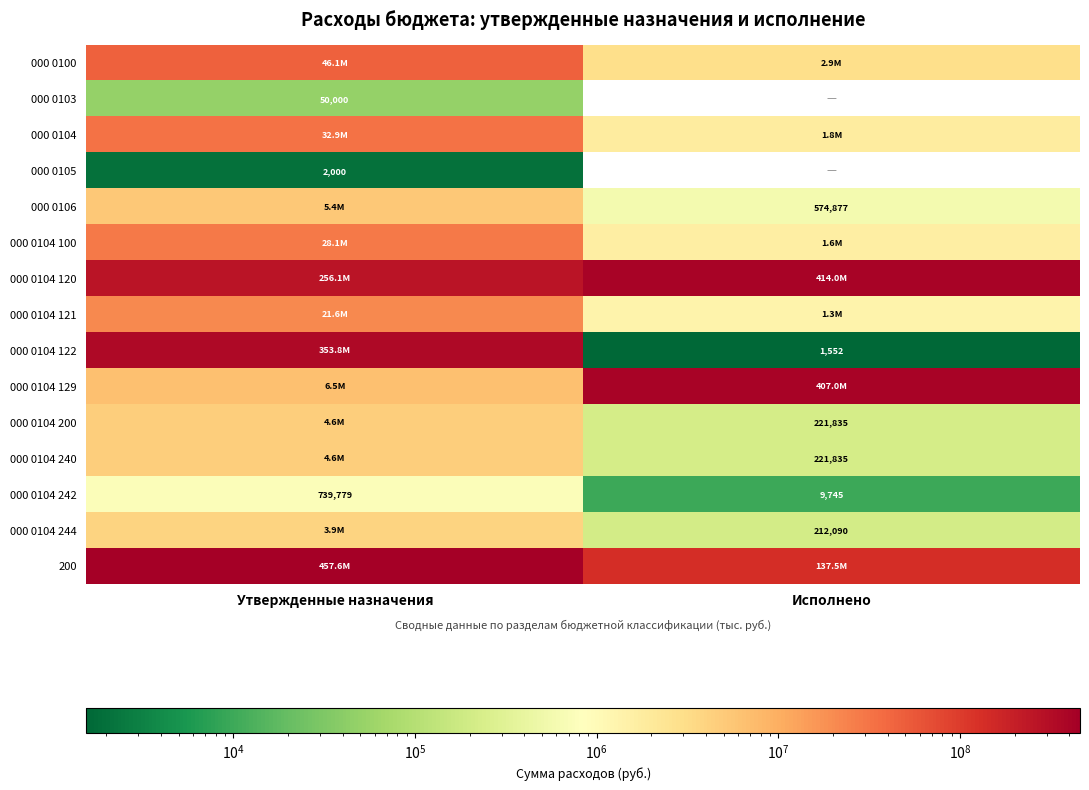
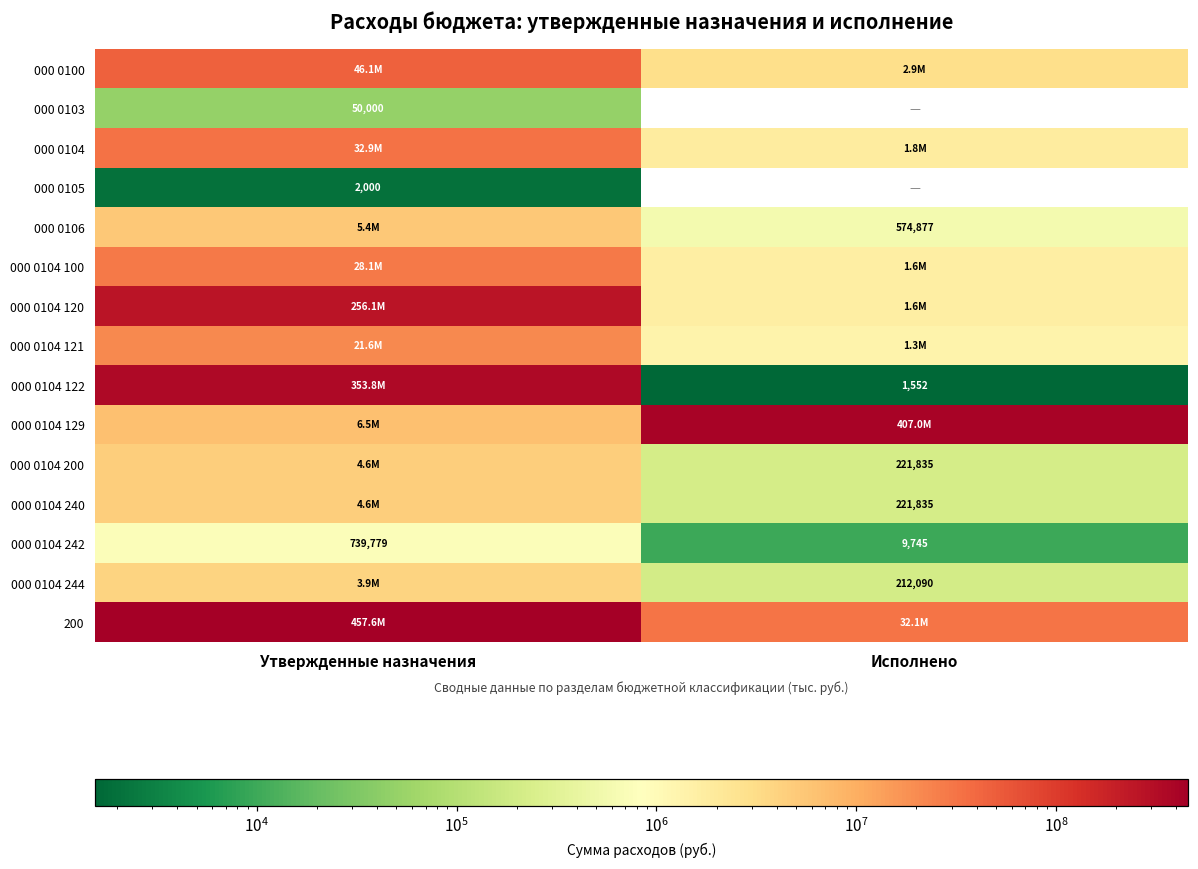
  {
    "000 0100": {
      "Утвержденные назначения": "46.1M",
      "Исполнено": "2.9M"
    },
    "000 0103": {
      "Утвержденные назначения": "50,000"
    },
    "000 0104": {
      "Утвержденные назначения": "32.9M",
      "Исполнено": "1.8M"
    },
    "000 0105": {
      "Утвержденные назначения": "2,000"
    },
    "000 0106": {
      "Утвержденные назначения": "5.4M",
      "Исполнено": "574,877"
    },
    "000 0104 100": {
      "Утвержденные назначения": "28.1M",
      "Исполнено": "1.6M"
    },
    "000 0104 120": {
      "Утвержденные назначения": "256.1M",
-     "Исполнено": "414.0M"
+     "Исполнено": "1.6M"
    },
    "000 0104 121": {
      "Утвержденные назначения": "21.6M",
      "Исполнено": "1.3M"
    },
    "000 0104 122": {
      "Утвержденные назначения": "353.8M",
      "Исполнено": "1,552"
    },
    "000 0104 129": {
      "Утвержденные назначения": "6.5M",
      "Исполнено": "407.0M"
    },
    "000 0104 200": {
      "Утвержденные назначения": "4.6M",
      "Исполнено": "221,835"
    },
    "000 0104 240": {
      "Утвержденные назначения": "4.6M",
      "Исполнено": "221,835"
    },
    "000 0104 242": {
      "Утвержденные назначения": "739,779",
      "Исполнено": "9,745"
    },
    "000 0104 244": {
      "Утвержденные назначения": "3.9M",
      "Исполнено": "212,090"
    },
    "200": {
      "Утвержденные назначения": "457.6M",
-     "Исполнено": "137.5M"
+     "Исполнено": "32.1M"
    }
  }
